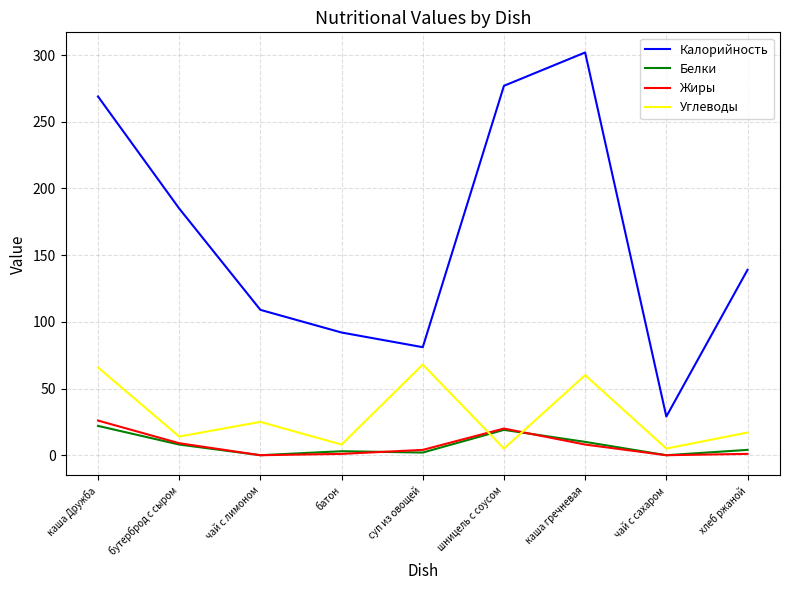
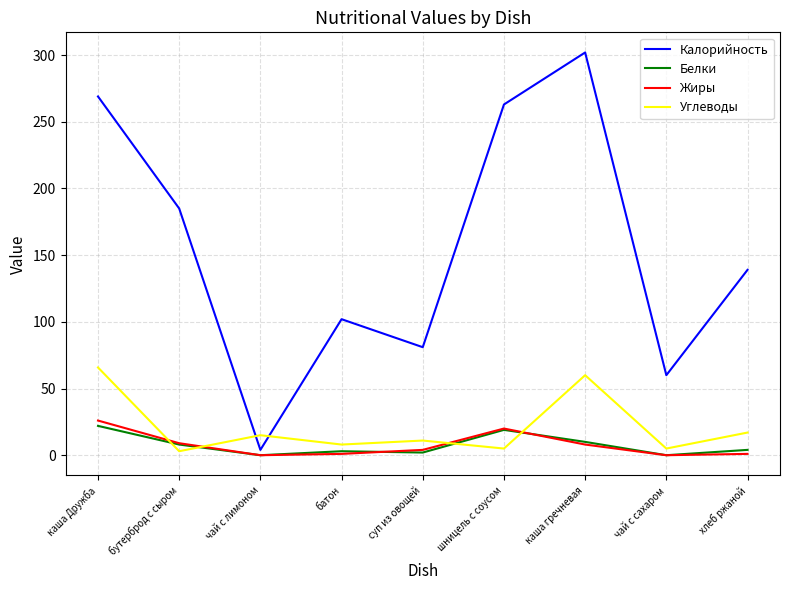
  {
    "Калорийность": {
      "каша Дружба": 269,
      "бутерброд с сыром": 185,
-     "чай с лимоном": 109,
-     "батон": 92,
+     "чай с лимоном": 4,
+     "батон": 102,
      "суп из овощей": 81,
-     "шницель с соусом": 277,
+     "шницель с соусом": 263,
      "каша гречневая": 302,
-     "чай с сахаром": 29,
+     "чай с сахаром": 60,
      "хлеб ржаной": 139
    },
    "Белки": {
      "каша Дружба": 22,
      "батон": 3,
      "суп из овощей": 2,
      "каша гречневая": 10,
      "хлеб ржаной": 4
    },
    "Жиры": {
      "каша Дружба": 26,
      "батон": 1,
      "суп из овощей": 4,
      "каша гречневая": 8,
      "хлеб ржаной": 1
    },
    "Углеводы": {
      "каша Дружба": 66,
-     "бутерброд с сыром": 14,
-     "чай с лимоном": 25,
+     "бутерброд с сыром": 3,
+     "чай с лимоном": 15,
      "батон": 8,
-     "суп из овощей": 68,
+     "суп из овощей": 11,
      "шницель с соусом": 5,
      "каша гречневая": 60,
      "чай с сахаром": 5,
      "хлеб ржаной": 17
    }
  }
